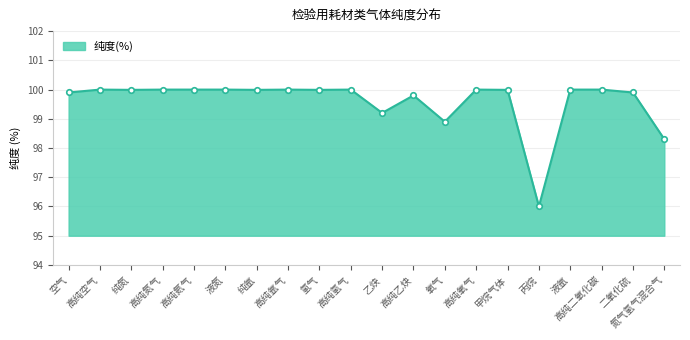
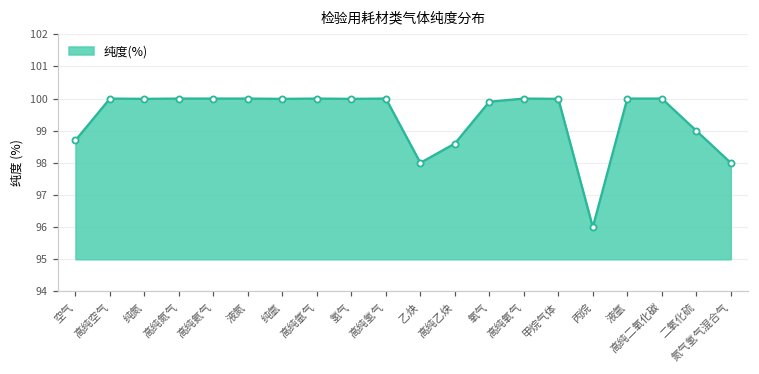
  {
-   "空气": 99.9,
+   "空气": 98.7,
    "高纯空气": 100.0,
    "纯氮": 100.0,
    "高纯氮气": 100.0,
    "高纯氦气": 100.0,
    "液氮": 100.0,
    "纯氩": 100.0,
    "高纯氩气": 100.0,
    "氢气": 100.0,
    "高纯氢气": 100.0,
-   "乙炔": 99.2,
-   "高纯乙炔": 99.8,
-   "氧气": 98.9,
+   "乙炔": 98.0,
+   "高纯乙炔": 98.6,
+   "氧气": 99.9,
    "高纯氧气": 100.0,
    "甲烷气体": 100.0,
    "丙烷": 96.0,
    "液氩": 100.0,
    "高纯二氧化碳": 100.0,
-   "二氧化硫": 99.9,
-   "氮气氢气混合气": 98.3
+   "二氧化硫": 99.0,
+   "氮气氢气混合气": 98.0
  }
